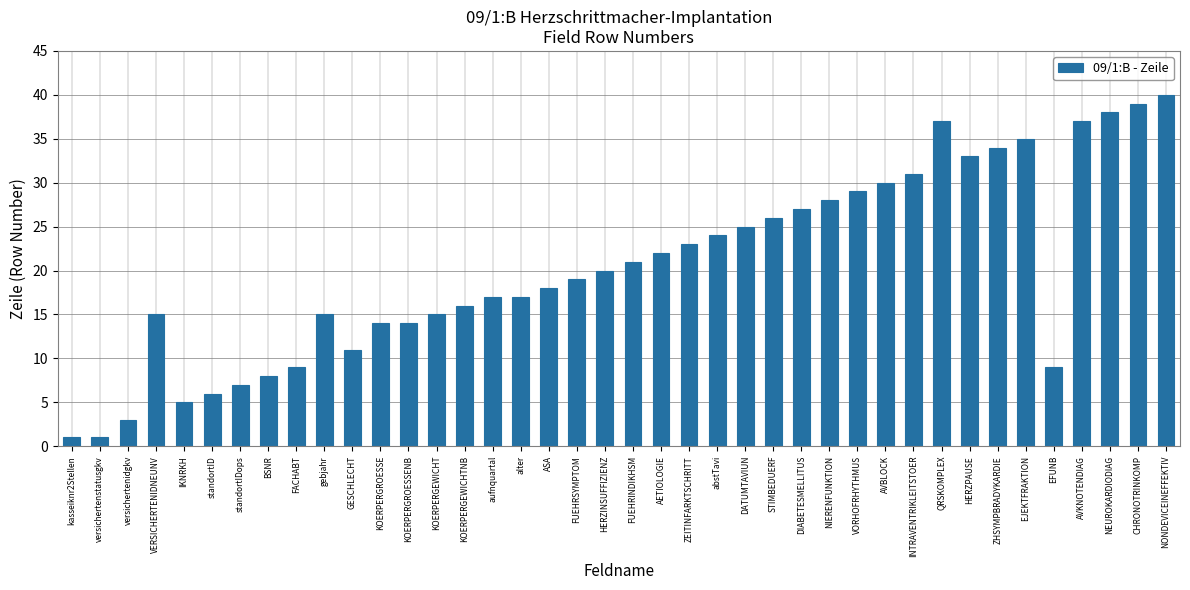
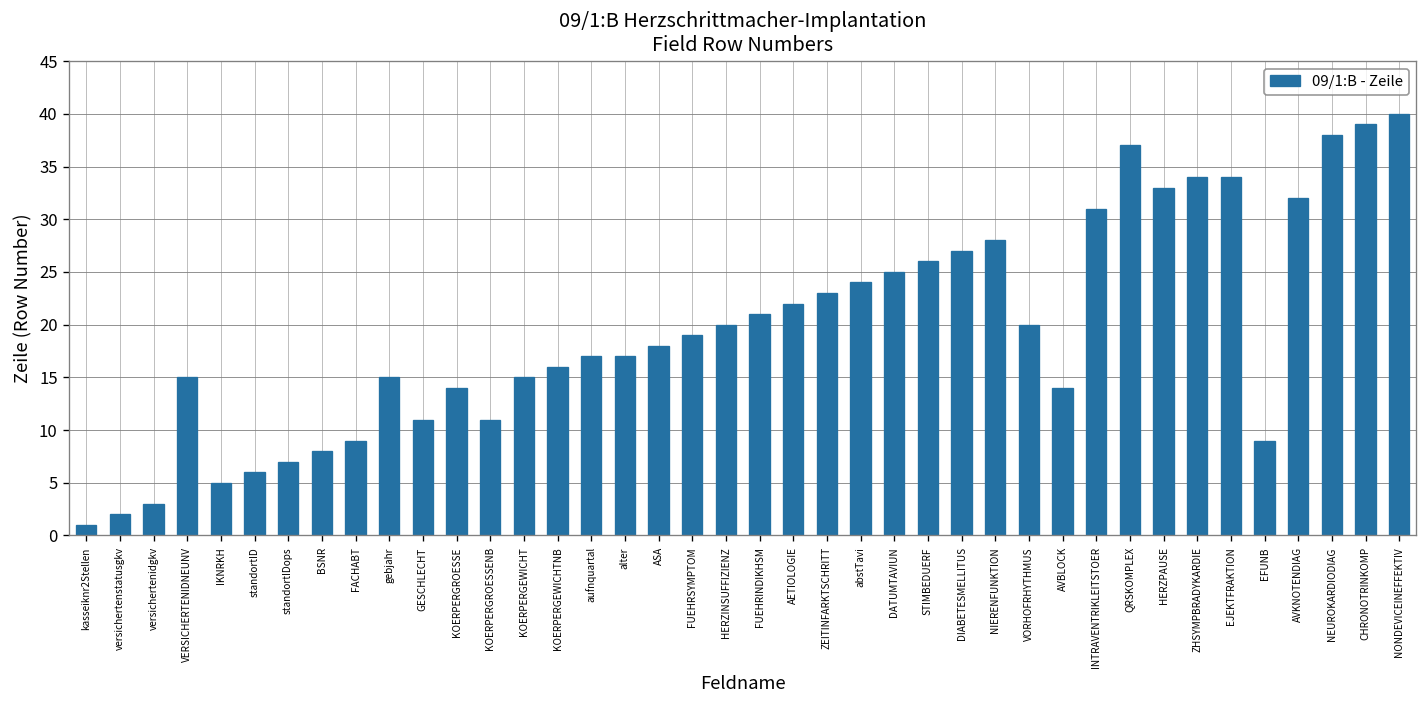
  {
    "kasseiknr2Stellen": 1,
-   "versichertenstatusgkv": 1,
+   "versichertenstatusgkv": 2,
    "versichertenidgkv": 3,
    "VERSICHERTENIDNEUNV": 15,
    "IKNRKH": 5,
    "standortID": 6,
    "standortIDops": 7,
    "BSNR": 8,
    "FACHABT": 9,
    "gebjahr": 15,
    "GESCHLECHT": 11,
    "KOERPERGROESSE": 14,
-   "KOERPERGROESSENB": 14,
+   "KOERPERGROESSENB": 11,
    "KOERPERGEWICHT": 15,
    "KOERPERGEWICHTNB": 16,
    "aufnquartal": 17,
    "alter": 17,
    "ASA": 18,
    "FUEHRSYMPTOM": 19,
    "HERZINSUFFIZIENZ": 20,
    "FUEHRINDIKHSM": 21,
    "AETIOLOGIE": 22,
    "ZEITINFARKTSCHRITT": 23,
    "abstTavi": 24,
    "DATUMTAVIUN": 25,
    "STIMBEDUERF": 26,
    "DIABETESMELLITUS": 27,
    "NIERENFUNKTION": 28,
-   "VORHOFRHYTHMUS": 29,
-   "AVBLOCK": 30,
+   "VORHOFRHYTHMUS": 20,
+   "AVBLOCK": 14,
    "INTRAVENTRIKLEITSTOER": 31,
    "QRSKOMPLEX": 37,
    "HERZPAUSE": 33,
    "ZHSYMPBRADYKARDIE": 34,
-   "EJEKTFRAKTION": 35,
+   "EJEKTFRAKTION": 34,
    "EFUNB": 9,
-   "AVKNOTENDIAG": 37,
+   "AVKNOTENDIAG": 32,
    "NEUROKARDIODIAG": 38,
    "CHRONOTRINKOMP": 39,
    "NONDEVICEINEFFEKTIV": 40
  }
